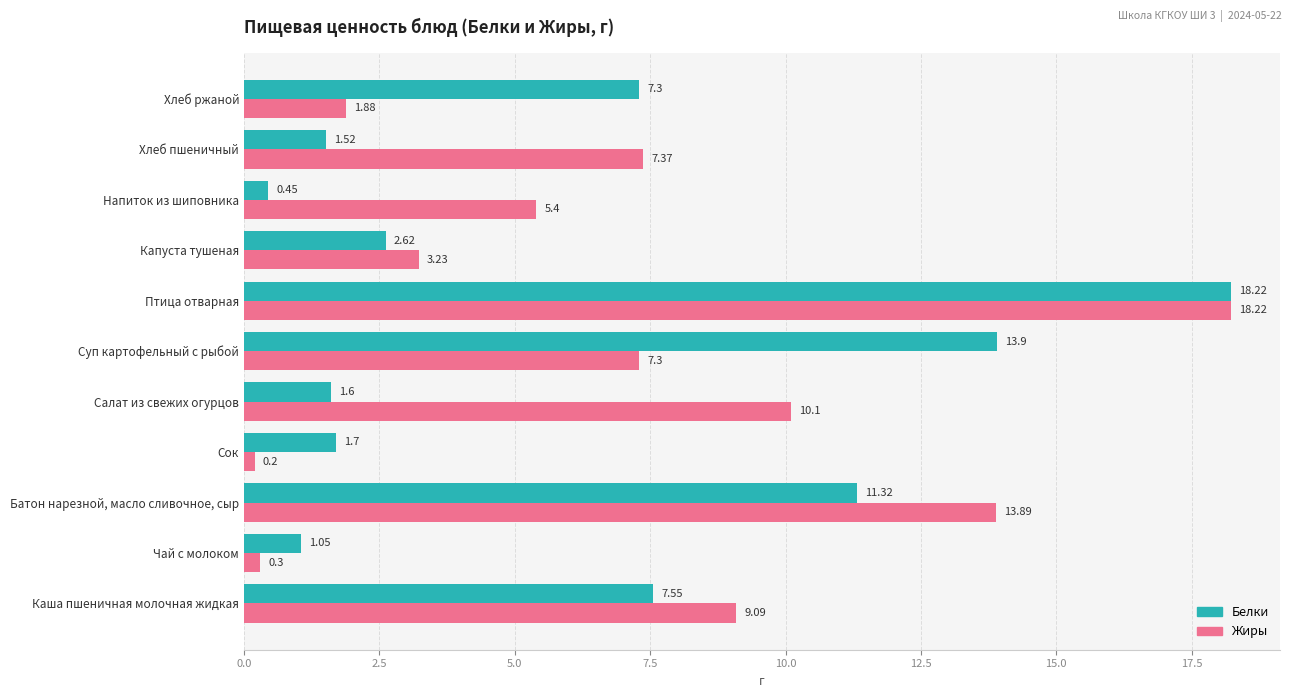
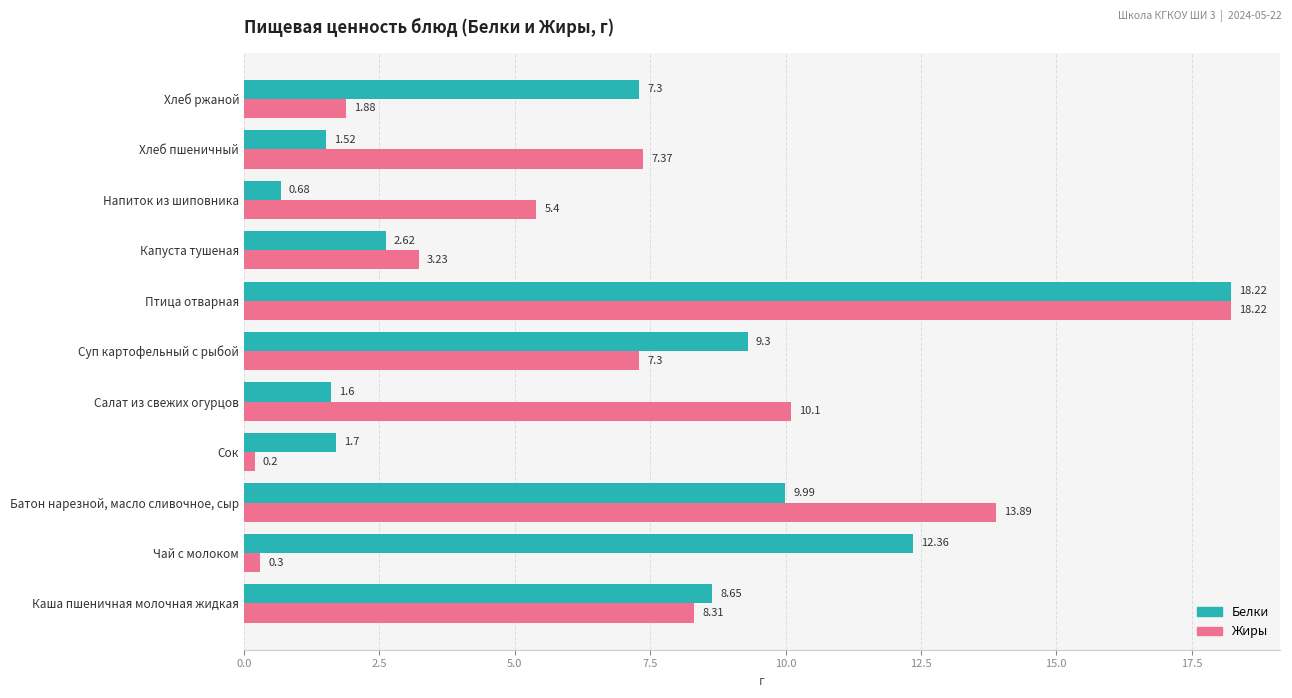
  {
    "Белки": {
      "Хлеб ржаной": 7.3,
      "Хлеб пшеничный": 1.52,
-     "Напиток из шиповника": 0.45,
+     "Напиток из шиповника": 0.68,
      "Капуста тушеная": 2.62,
      "Птица отварная": 18.22,
-     "Суп картофельный с рыбой": 13.9,
+     "Суп картофельный с рыбой": 9.3,
      "Салат из свежих огурцов": 1.6,
      "Сок": 1.7,
-     "Батон нарезной, масло сливочное, сыр": 11.32,
-     "Чай с молоком": 1.05,
-     "Каша пшеничная молочная жидкая": 7.55
+     "Батон нарезной, масло сливочное, сыр": 9.99,
+     "Чай с молоком": 12.36,
+     "Каша пшеничная молочная жидкая": 8.65
    },
    "Жиры": {
      "Хлеб ржаной": 1.88,
      "Хлеб пшеничный": 7.37,
      "Напиток из шиповника": 5.4,
      "Капуста тушеная": 3.23,
      "Птица отварная": 18.22,
      "Суп картофельный с рыбой": 7.3,
      "Салат из свежих огурцов": 10.1,
      "Сок": 0.2,
      "Батон нарезной, масло сливочное, сыр": 13.89,
      "Чай с молоком": 0.3,
-     "Каша пшеничная молочная жидкая": 9.09
+     "Каша пшеничная молочная жидкая": 8.31
    }
  }
